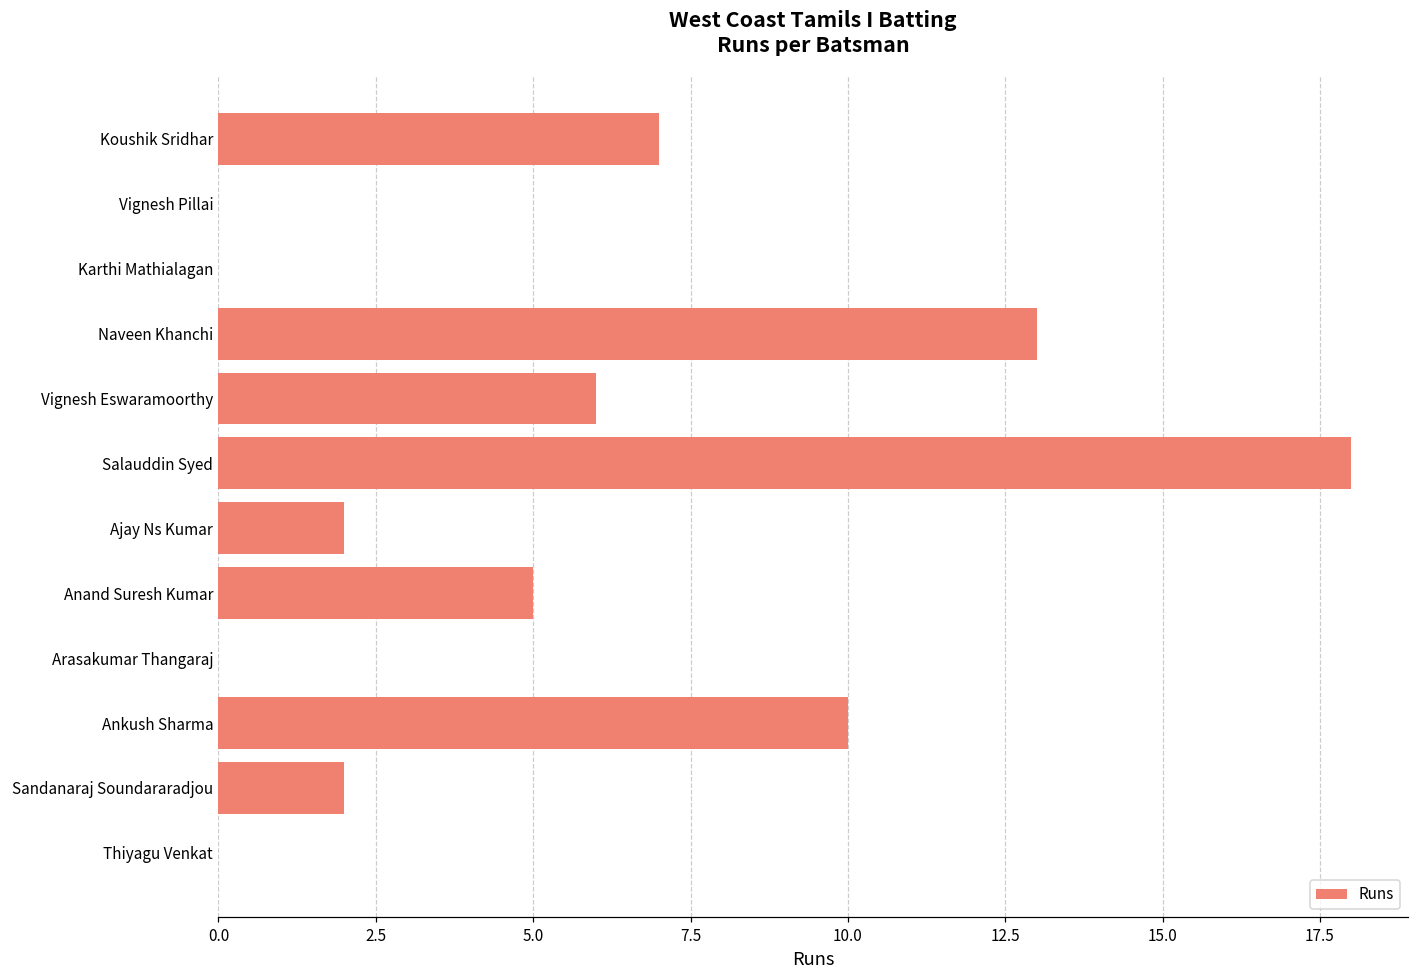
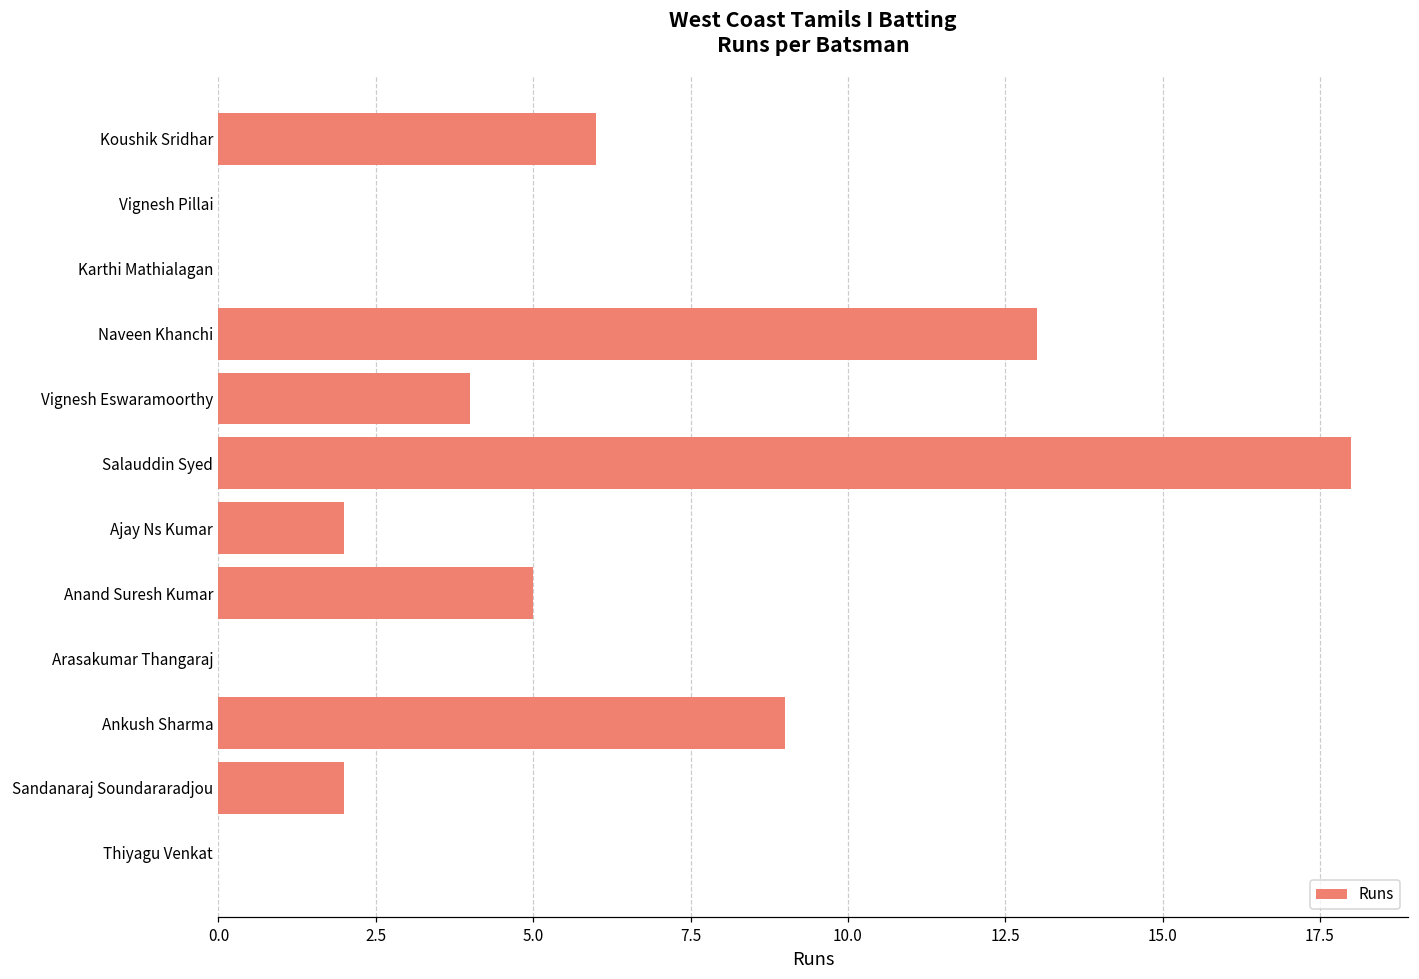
  {
-   "Koushik Sridhar": 7,
+   "Koushik Sridhar": 6,
    "Vignesh Pillai": 0,
    "Karthi Mathialagan": 0,
    "Naveen Khanchi": 13,
-   "Vignesh Eswaramoorthy": 6,
+   "Vignesh Eswaramoorthy": 4,
    "Salauddin Syed": 18,
    "Ajay Ns Kumar": 2,
    "Anand Suresh Kumar": 5,
    "Arasakumar Thangaraj": 0,
-   "Ankush Sharma": 10,
+   "Ankush Sharma": 9,
    "Sandanaraj Soundararadjou": 2,
    "Thiyagu Venkat": 0
  }
